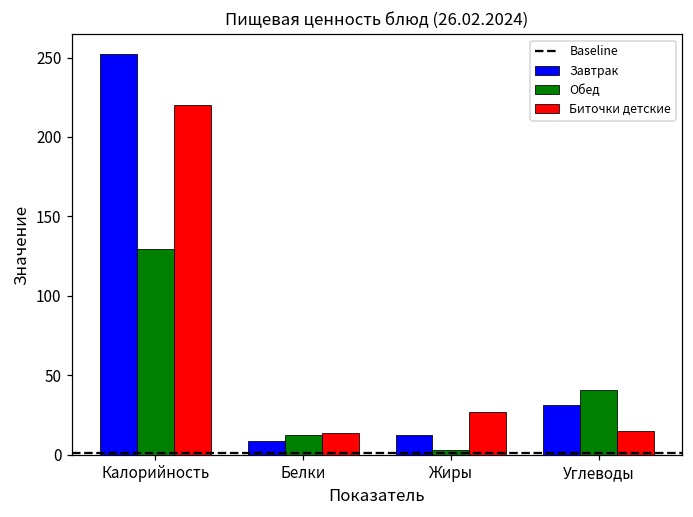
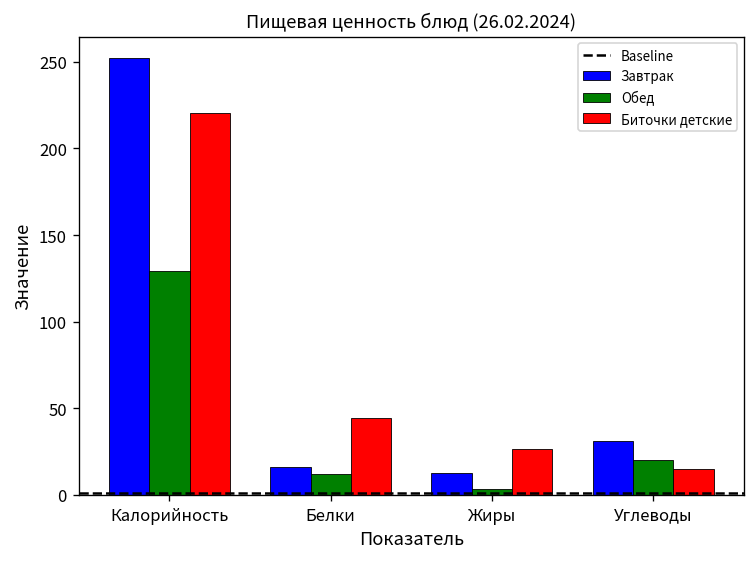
  {
    "Завтрак": {
      "Калорийность": 252,
-     "Белки": 9,
+     "Белки": 16,
      "Жиры": 13,
      "Углеводы": 31
    },
    "Обед": {
      "Калорийность": 129,
      "Белки": 12,
      "Жиры": 3,
-     "Углеводы": 41
+     "Углеводы": 20
    },
    "Биточки детские": {
      "Калорийность": 220,
-     "Белки": 14,
+     "Белки": 44,
      "Жиры": 27,
      "Углеводы": 15
    }
  }
